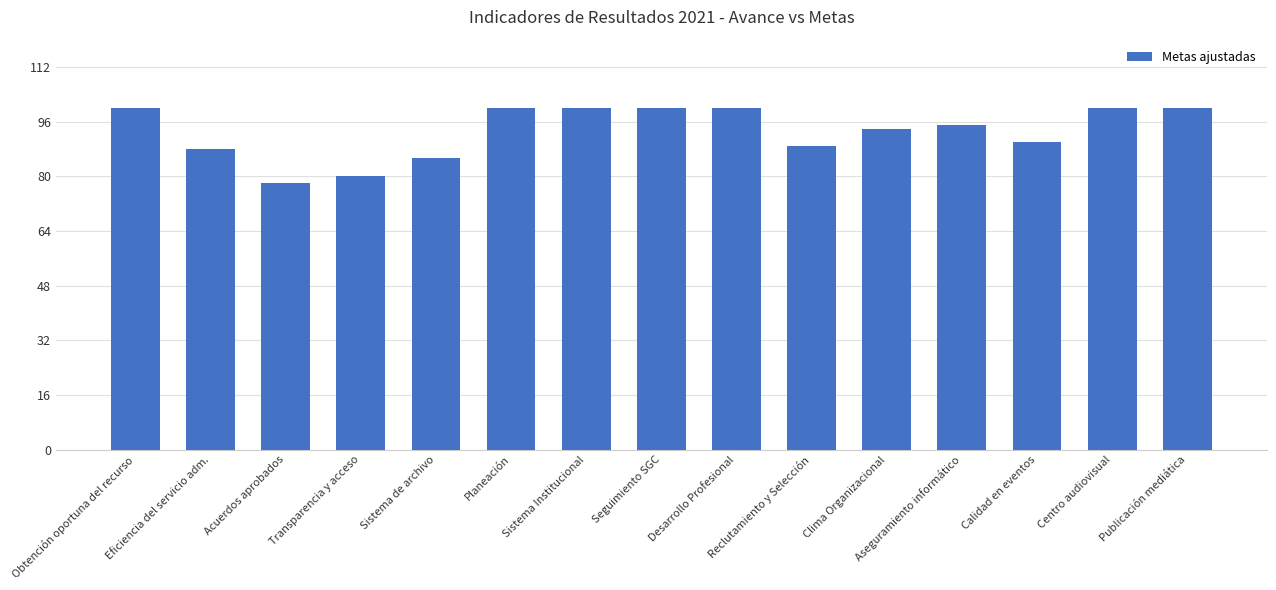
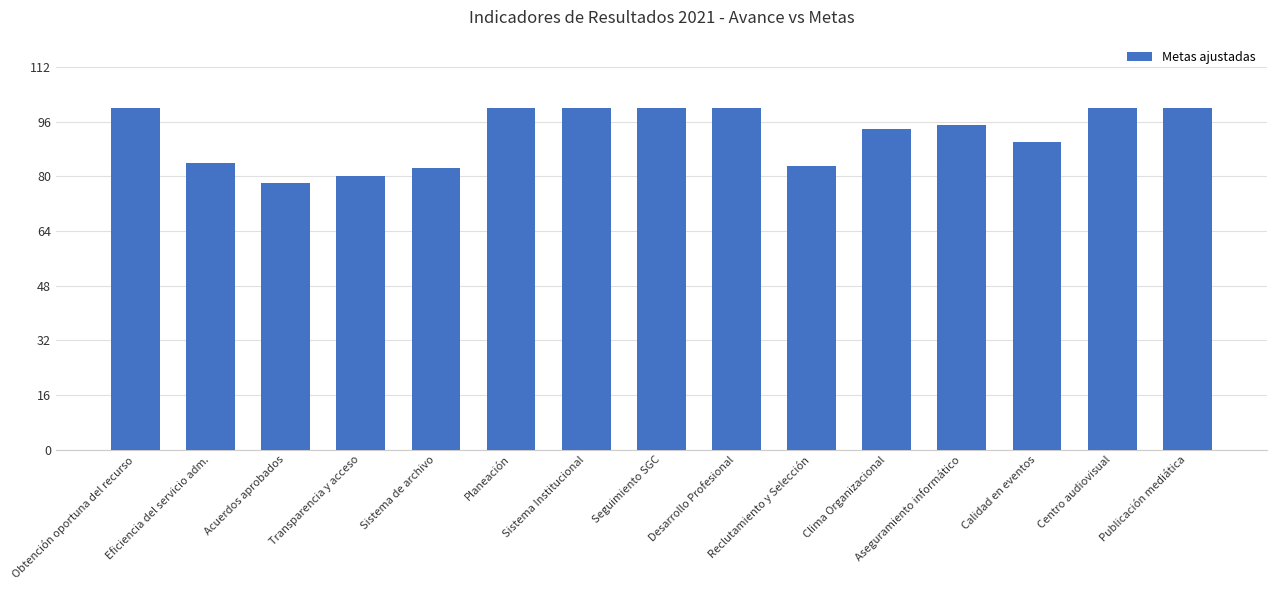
  {
    "Obtención oportuna del recurso": 100,
-   "Eficiencia del servicio adm.": 88,
+   "Eficiencia del servicio adm.": 84,
    "Acuerdos aprobados": 78,
    "Transparencia y acceso": 80,
-   "Sistema de archivo": 85,
+   "Sistema de archivo": 83,
    "Planeación": 100,
    "Sistema Institucional": 100,
    "Seguimiento SGC": 100,
    "Desarrollo Profesional": 100,
-   "Reclutamiento y Selección": 89,
+   "Reclutamiento y Selección": 83,
    "Clima Organizacional": 94,
    "Aseguramiento informático": 95,
    "Calidad en eventos": 90,
    "Centro audiovisual": 100,
    "Publicación mediática": 100
  }
